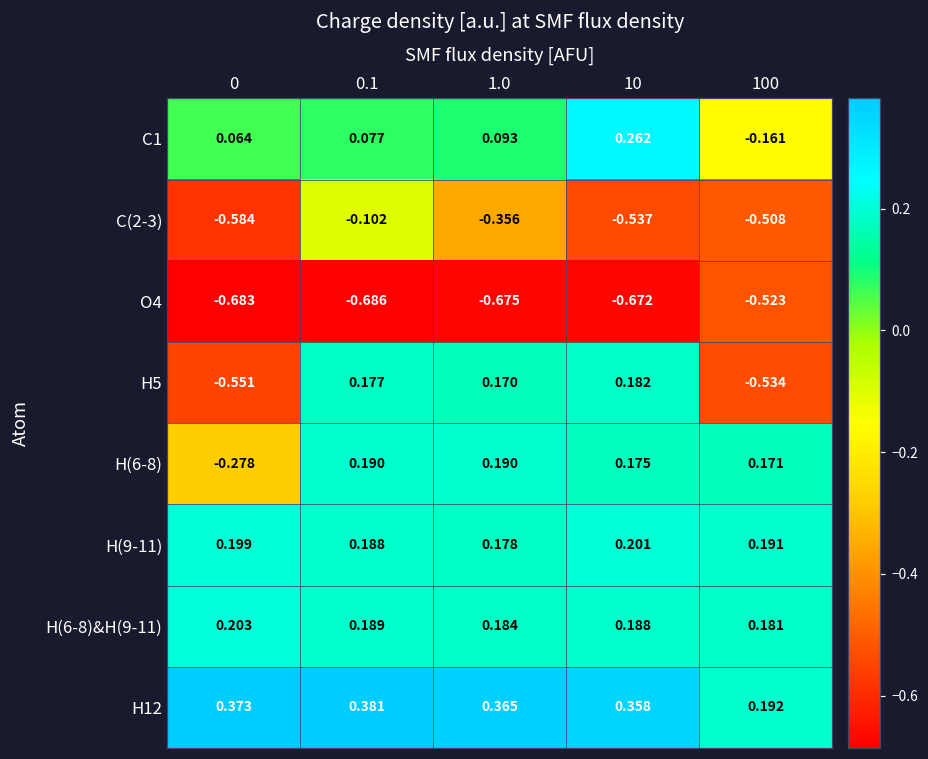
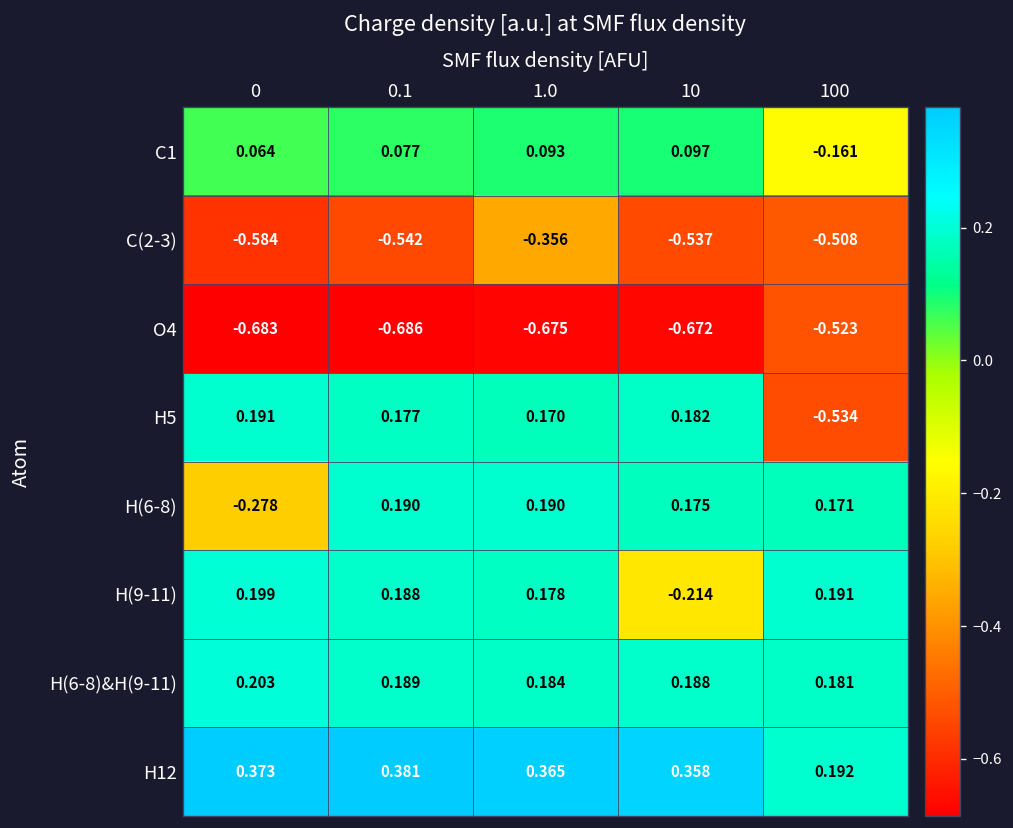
  {
    "C1": {
      "0": 0.064,
      "0.1": 0.077,
      "1.0": 0.093,
-     "10": 0.262,
+     "10": 0.097,
      "100": -0.161
    },
    "C(2-3)": {
      "0": -0.584,
-     "0.1": -0.102,
+     "0.1": -0.542,
      "1.0": -0.356,
      "10": -0.537,
      "100": -0.508
    },
    "O4": {
      "0": -0.683,
      "0.1": -0.686,
      "1.0": -0.675,
      "10": -0.672,
      "100": -0.523
    },
    "H5": {
-     "0": -0.551,
+     "0": 0.191,
      "0.1": 0.177,
      "1.0": 0.170,
      "10": 0.182,
      "100": -0.534
    },
    "H(6-8)": {
      "0": -0.278,
      "0.1": 0.190,
      "1.0": 0.190,
      "10": 0.175,
      "100": 0.171
    },
    "H(9-11)": {
      "0": 0.199,
      "0.1": 0.188,
      "1.0": 0.178,
-     "10": 0.201,
+     "10": -0.214,
      "100": 0.191
    },
    "H(6-8)&H(9-11)": {
      "0": 0.203,
      "0.1": 0.189,
      "1.0": 0.184,
      "10": 0.188,
      "100": 0.181
    },
    "H12": {
      "0": 0.373,
      "0.1": 0.381,
      "1.0": 0.365,
      "10": 0.358,
      "100": 0.192
    }
  }
